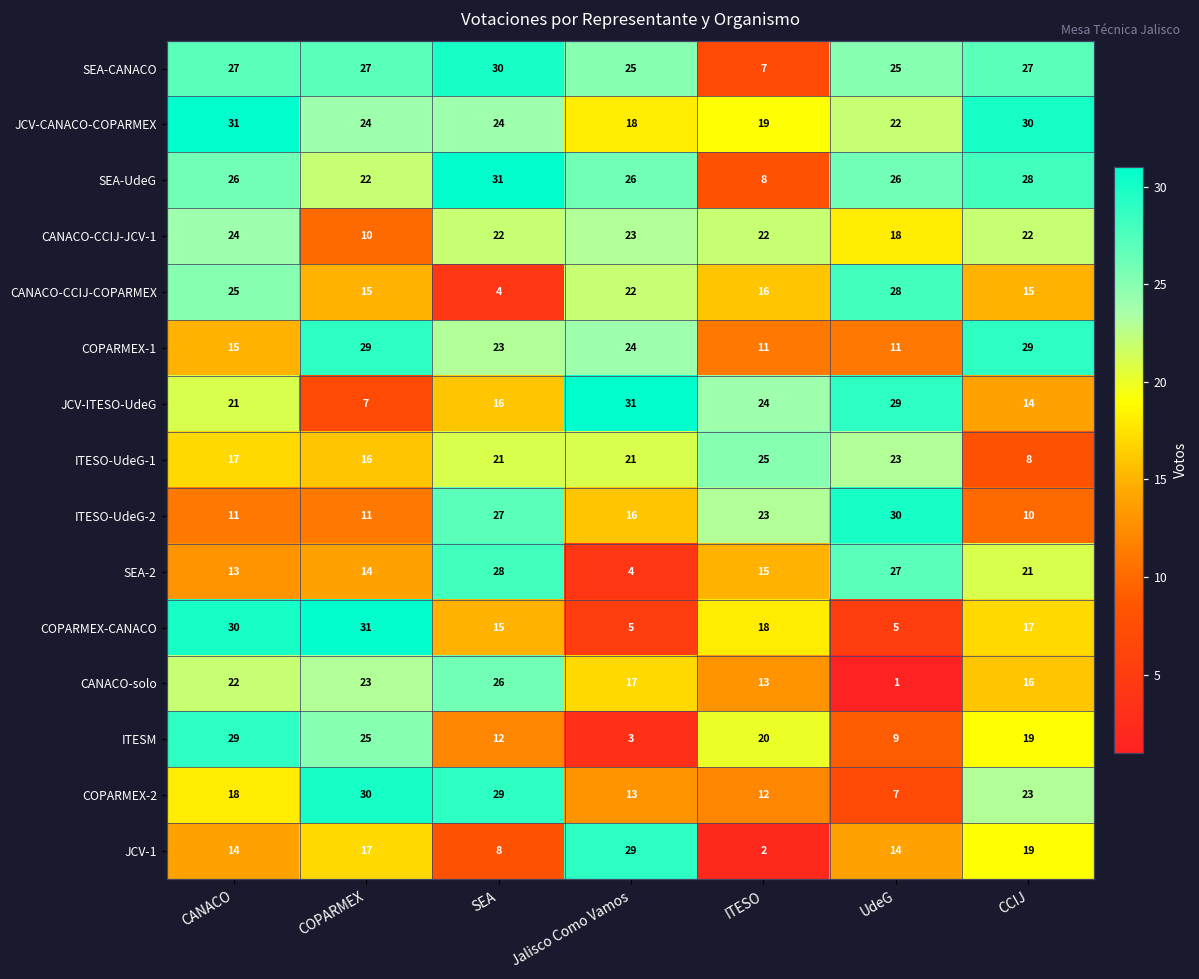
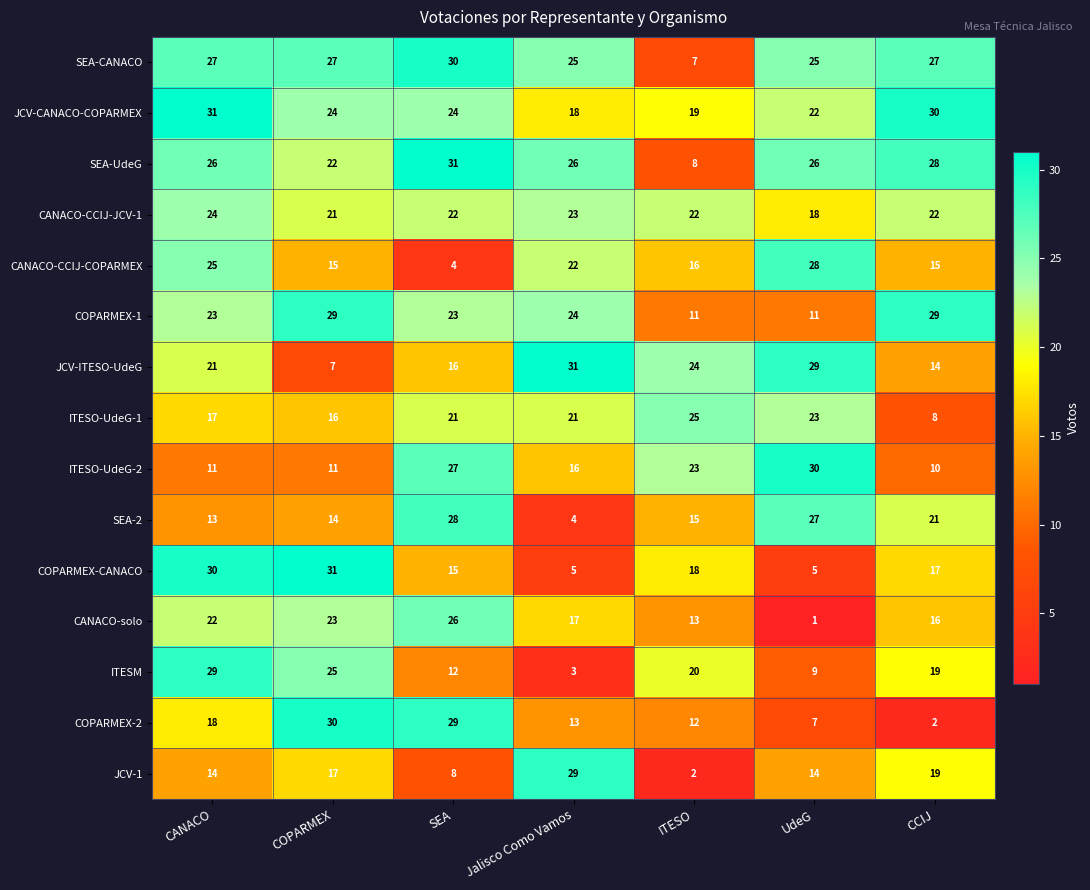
  {
    "SEA-CANACO": {
      "CANACO": 27,
      "COPARMEX": 27,
      "SEA": 30,
      "Jalisco Como Vamos": 25,
      "ITESO": 7,
      "UdeG": 25,
      "CCIJ": 27
    },
    "JCV-CANACO-COPARMEX": {
      "CANACO": 31,
      "COPARMEX": 24,
      "SEA": 24,
      "Jalisco Como Vamos": 18,
      "ITESO": 19,
      "UdeG": 22,
      "CCIJ": 30
    },
    "SEA-UdeG": {
      "CANACO": 26,
      "COPARMEX": 22,
      "SEA": 31,
      "Jalisco Como Vamos": 26,
      "ITESO": 8,
      "UdeG": 26,
      "CCIJ": 28
    },
    "CANACO-CCIJ-JCV-1": {
      "CANACO": 24,
-     "COPARMEX": 10,
+     "COPARMEX": 21,
      "SEA": 22,
      "Jalisco Como Vamos": 23,
      "ITESO": 22,
      "UdeG": 18,
      "CCIJ": 22
    },
    "CANACO-CCIJ-COPARMEX": {
      "CANACO": 25,
      "COPARMEX": 15,
      "SEA": 4,
      "Jalisco Como Vamos": 22,
      "ITESO": 16,
      "UdeG": 28,
      "CCIJ": 15
    },
    "COPARMEX-1": {
-     "CANACO": 15,
+     "CANACO": 23,
      "COPARMEX": 29,
      "SEA": 23,
      "Jalisco Como Vamos": 24,
      "ITESO": 11,
      "UdeG": 11,
      "CCIJ": 29
    },
    "JCV-ITESO-UdeG": {
      "CANACO": 21,
      "COPARMEX": 7,
      "SEA": 16,
      "Jalisco Como Vamos": 31,
      "ITESO": 24,
      "UdeG": 29,
      "CCIJ": 14
    },
    "ITESO-UdeG-1": {
      "CANACO": 17,
      "COPARMEX": 16,
      "SEA": 21,
      "Jalisco Como Vamos": 21,
      "ITESO": 25,
      "UdeG": 23,
      "CCIJ": 8
    },
    "ITESO-UdeG-2": {
      "CANACO": 11,
      "COPARMEX": 11,
      "SEA": 27,
      "Jalisco Como Vamos": 16,
      "ITESO": 23,
      "UdeG": 30,
      "CCIJ": 10
    },
    "SEA-2": {
      "CANACO": 13,
      "COPARMEX": 14,
      "SEA": 28,
      "Jalisco Como Vamos": 4,
      "ITESO": 15,
      "UdeG": 27,
      "CCIJ": 21
    },
    "COPARMEX-CANACO": {
      "CANACO": 30,
      "COPARMEX": 31,
      "SEA": 15,
      "Jalisco Como Vamos": 5,
      "ITESO": 18,
      "UdeG": 5,
      "CCIJ": 17
    },
    "CANACO-solo": {
      "CANACO": 22,
      "COPARMEX": 23,
      "SEA": 26,
      "Jalisco Como Vamos": 17,
      "ITESO": 13,
      "UdeG": 1,
      "CCIJ": 16
    },
    "ITESM": {
      "CANACO": 29,
      "COPARMEX": 25,
      "SEA": 12,
      "Jalisco Como Vamos": 3,
      "ITESO": 20,
      "UdeG": 9,
      "CCIJ": 19
    },
    "COPARMEX-2": {
      "CANACO": 18,
      "COPARMEX": 30,
      "SEA": 29,
      "Jalisco Como Vamos": 13,
      "ITESO": 12,
      "UdeG": 7,
-     "CCIJ": 23
+     "CCIJ": 2
    },
    "JCV-1": {
      "CANACO": 14,
      "COPARMEX": 17,
      "SEA": 8,
      "Jalisco Como Vamos": 29,
      "ITESO": 2,
      "UdeG": 14,
      "CCIJ": 19
    }
  }
